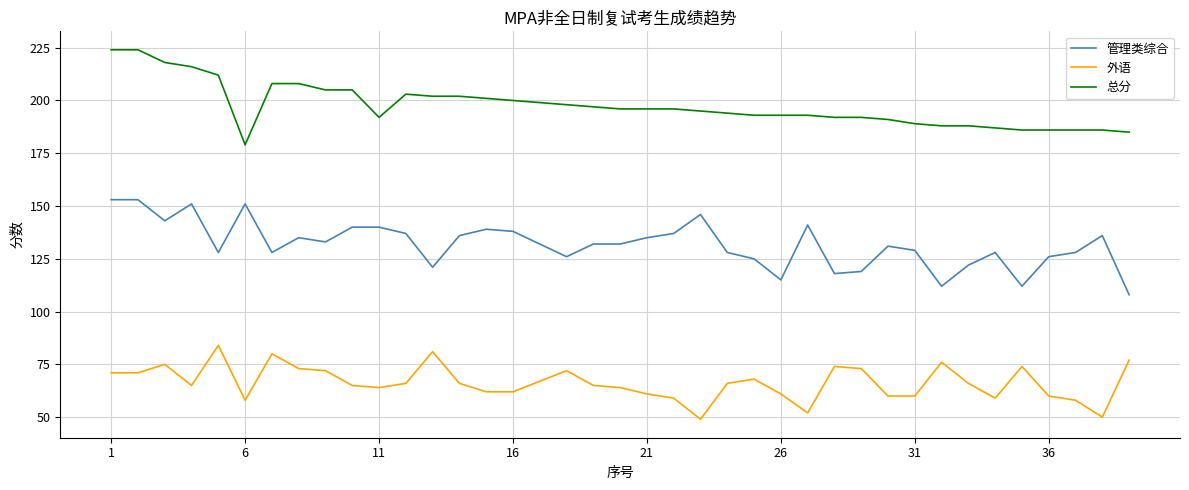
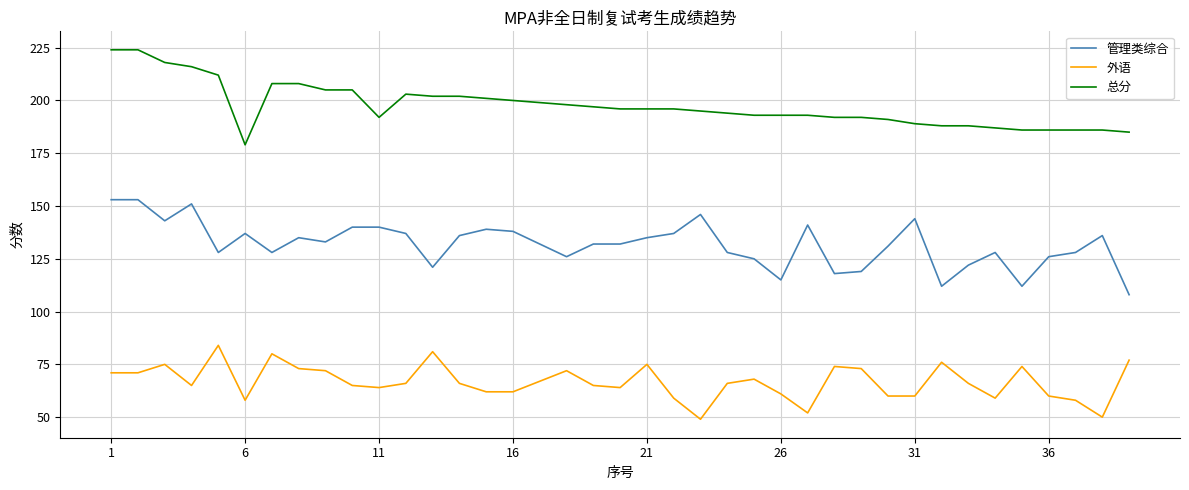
  {
    "管理类综合": {
      "1": 153,
-     "6": 151,
+     "6": 137,
      "11": 140,
      "16": 138,
      "21": 135,
      "26": 115,
-     "31": 129,
+     "31": 144,
      "36": 126
    },
    "外语": {
      "1": 71,
      "6": 58,
      "11": 64,
      "16": 62,
-     "21": 61,
+     "21": 75,
      "26": 61,
      "31": 60,
      "36": 60
    },
    "总分": {
      "1": 224,
      "6": 179,
      "11": 192,
      "16": 200,
      "21": 196,
      "26": 193,
      "31": 189,
      "36": 186
    }
  }
